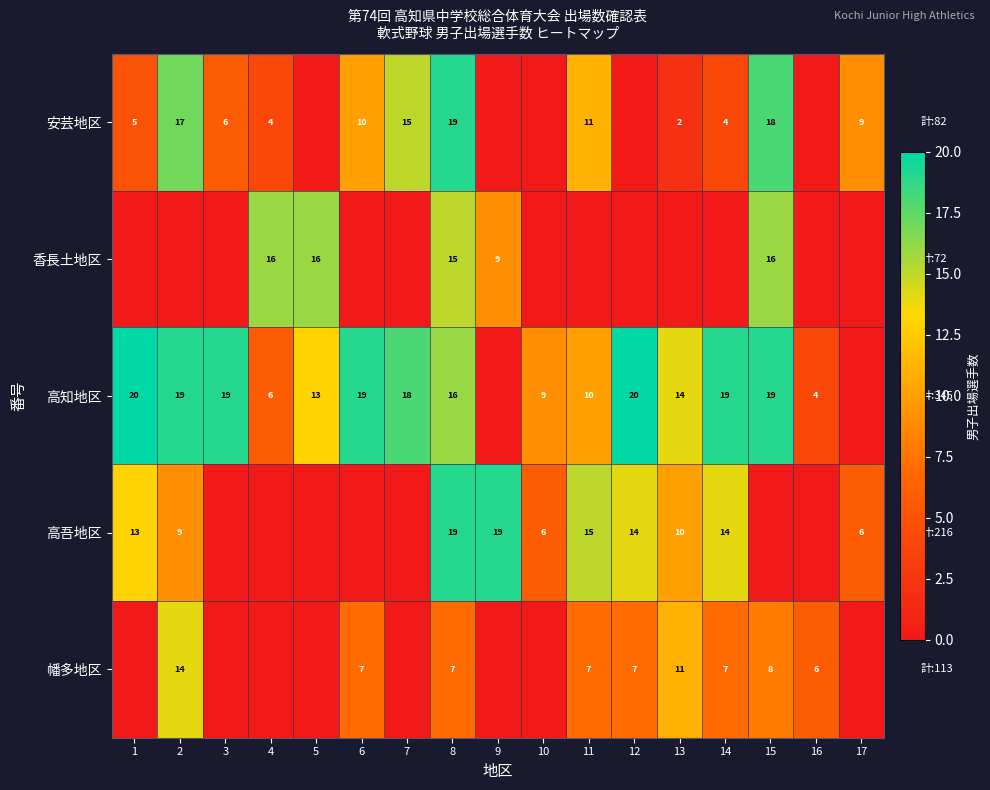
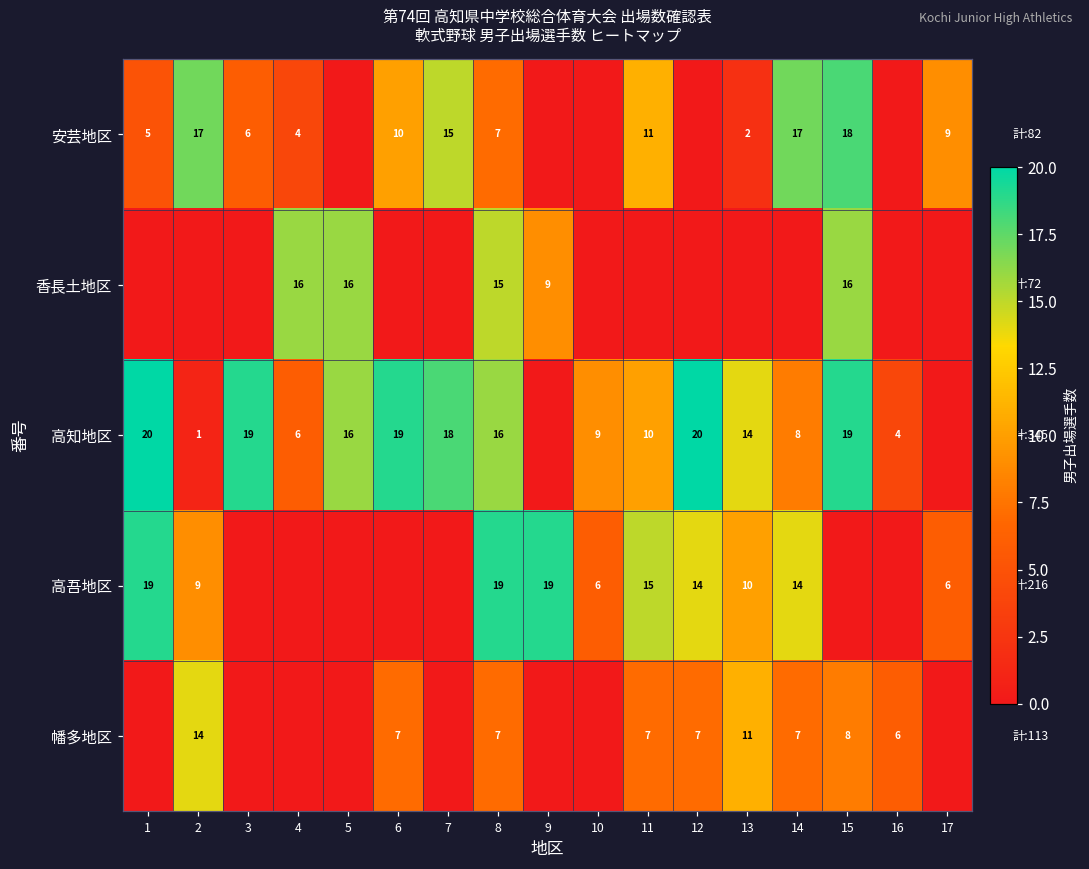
  {
    "安芸地区": {
      "1": 5,
      "2": 17,
      "3": 6,
      "4": 4,
      "6": 10,
      "7": 15,
-     "8": 19,
+     "8": 7,
      "11": 11,
      "13": 2,
-     "14": 4,
+     "14": 17,
      "15": 18,
      "17": 9
    },
    "香長土地区": {
      "4": 16,
      "5": 16,
      "8": 15,
      "9": 9,
      "15": 16
    },
    "高知地区": {
      "1": 20,
-     "2": 19,
+     "2": 1,
      "3": 19,
      "4": 6,
-     "5": 13,
+     "5": 16,
      "6": 19,
      "7": 18,
      "8": 16,
      "10": 9,
      "11": 10,
      "12": 20,
      "13": 14,
-     "14": 19,
+     "14": 8,
      "15": 19,
      "16": 4
    },
    "高吾地区": {
-     "1": 13,
+     "1": 19,
      "2": 9,
      "8": 19,
      "9": 19,
      "10": 6,
      "11": 15,
      "12": 14,
      "13": 10,
      "14": 14,
      "17": 6
    },
    "幡多地区": {
      "2": 14,
      "6": 7,
      "8": 7,
      "11": 7,
      "12": 7,
      "13": 11,
      "14": 7,
      "15": 8,
      "16": 6
    }
  }
